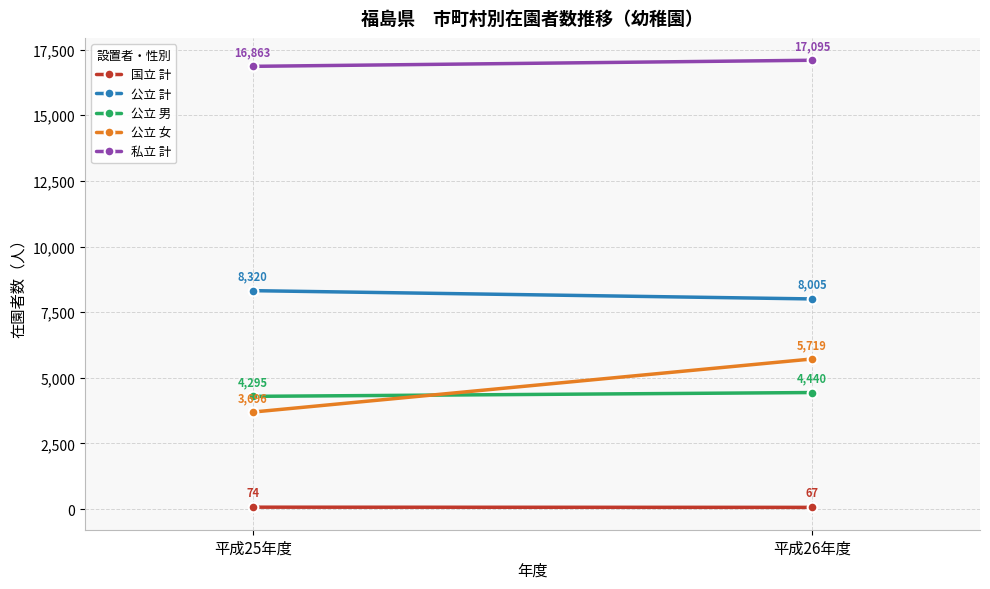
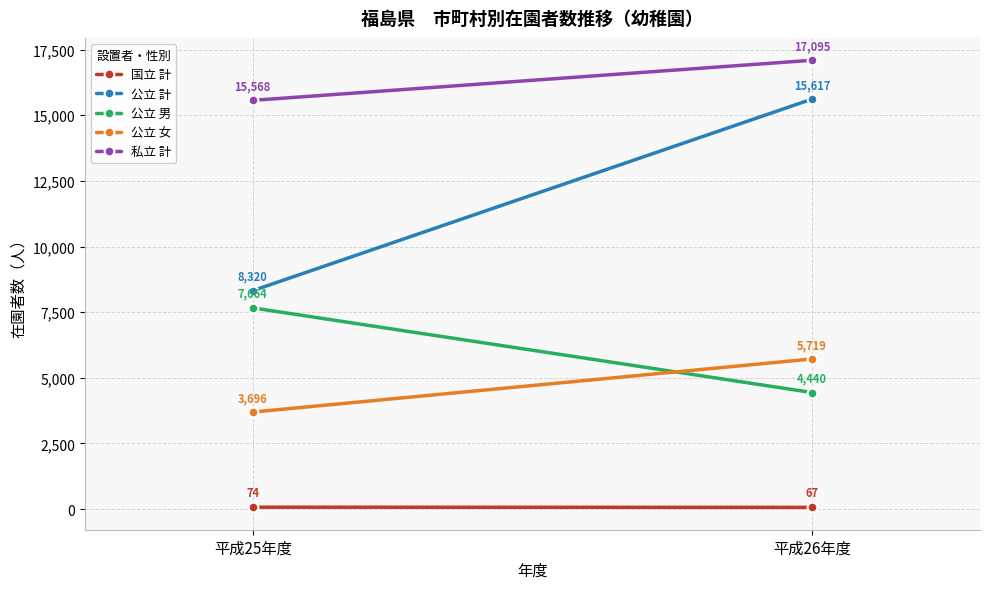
  {
    "国立 計": {
      "平成25年度": "74",
      "平成26年度": "67"
    },
    "公立 計": {
      "平成25年度": "8,320",
-     "平成26年度": "8,005"
+     "平成26年度": "15,617"
    },
    "公立 男": {
-     "平成25年度": "4,295",
+     "平成25年度": "7,664",
      "平成26年度": "4,440"
    },
    "公立 女": {
      "平成26年度": "5,719"
    },
    "私立 計": {
-     "平成25年度": "16,863",
+     "平成25年度": "15,568",
      "平成26年度": "17,095"
    }
  }
